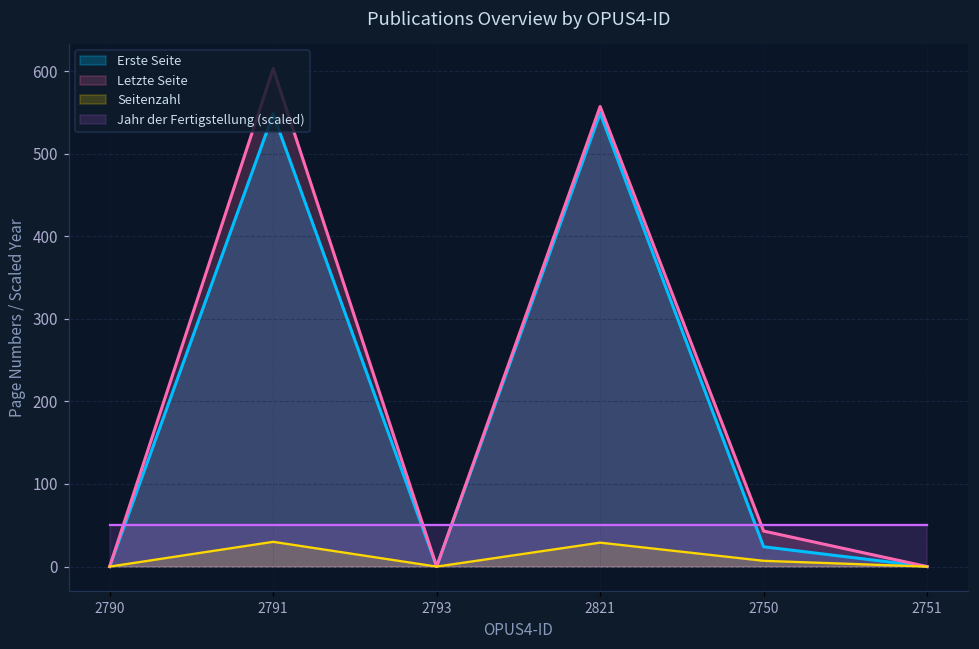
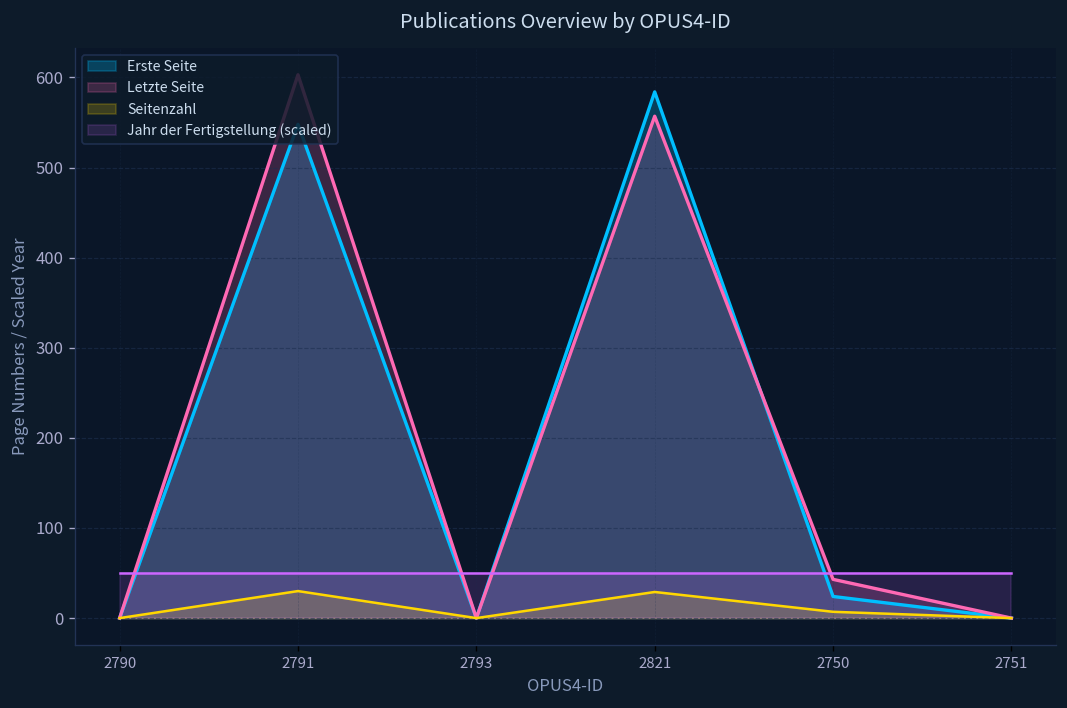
  {
    "Erste Seite": {
-     "2821": 550,
+     "2821": 580,
      "2750": 20
    },
    "Seitenzahl": {
      "2791": 30,
      "2821": 30,
      "2750": 10
    }
  }
